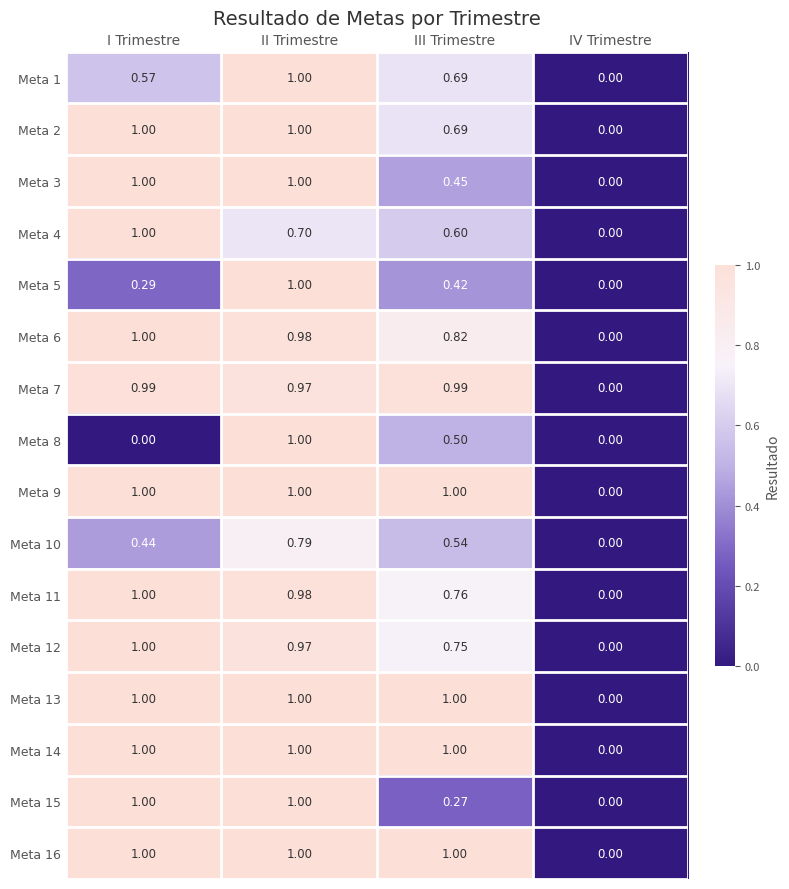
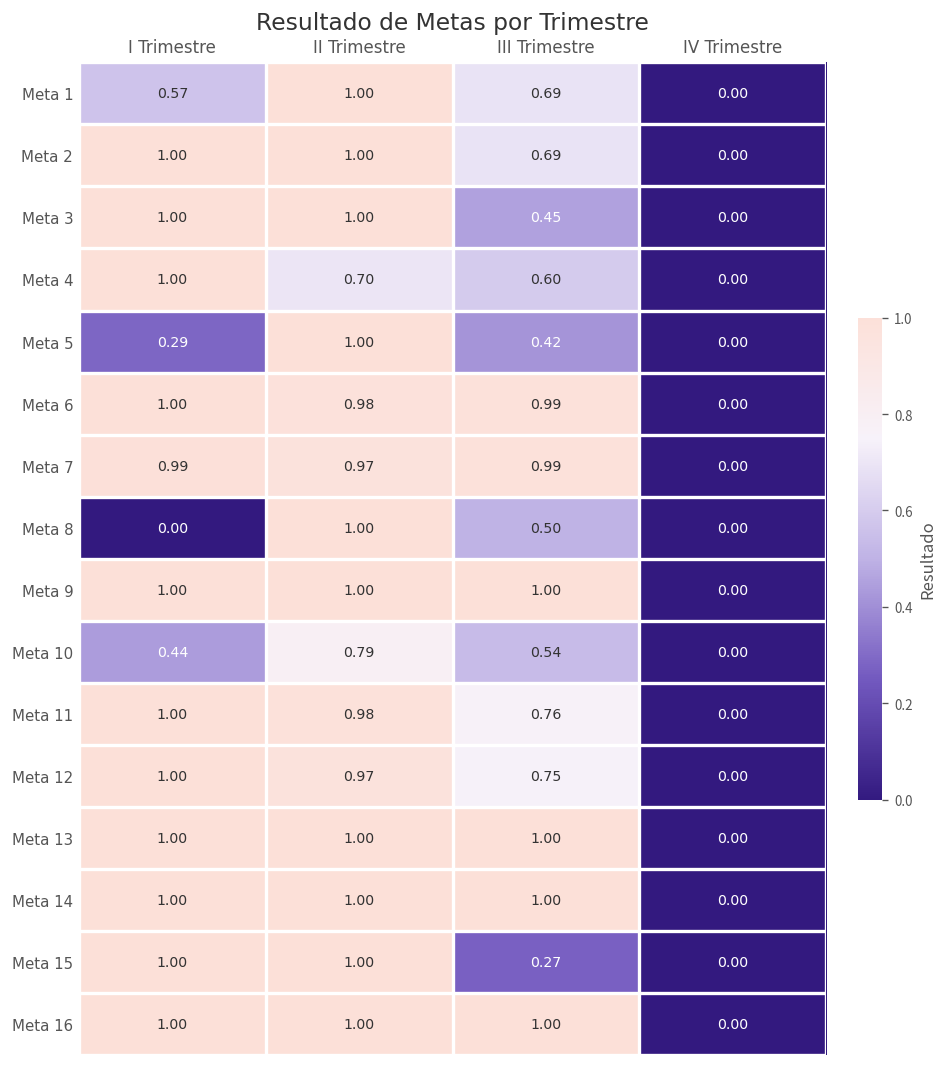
  {
    "Meta 1": {
      "I Trimestre": 0.57,
      "II Trimestre": 1.00,
      "III Trimestre": 0.69,
      "IV Trimestre": 0.00
    },
    "Meta 2": {
      "I Trimestre": 1.00,
      "II Trimestre": 1.00,
      "III Trimestre": 0.69,
      "IV Trimestre": 0.00
    },
    "Meta 3": {
      "I Trimestre": 1.00,
      "II Trimestre": 1.00,
      "III Trimestre": 0.45,
      "IV Trimestre": 0.00
    },
    "Meta 4": {
      "I Trimestre": 1.00,
      "II Trimestre": 0.70,
      "III Trimestre": 0.60,
      "IV Trimestre": 0.00
    },
    "Meta 5": {
      "I Trimestre": 0.29,
      "II Trimestre": 1.00,
      "III Trimestre": 0.42,
      "IV Trimestre": 0.00
    },
    "Meta 6": {
      "I Trimestre": 1.00,
      "II Trimestre": 0.98,
-     "III Trimestre": 0.82,
+     "III Trimestre": 0.99,
      "IV Trimestre": 0.00
    },
    "Meta 7": {
      "I Trimestre": 0.99,
      "II Trimestre": 0.97,
      "III Trimestre": 0.99,
      "IV Trimestre": 0.00
    },
    "Meta 8": {
      "I Trimestre": 0.00,
      "II Trimestre": 1.00,
      "III Trimestre": 0.50,
      "IV Trimestre": 0.00
    },
    "Meta 9": {
      "I Trimestre": 1.00,
      "II Trimestre": 1.00,
      "III Trimestre": 1.00,
      "IV Trimestre": 0.00
    },
    "Meta 10": {
      "I Trimestre": 0.44,
      "II Trimestre": 0.79,
      "III Trimestre": 0.54,
      "IV Trimestre": 0.00
    },
    "Meta 11": {
      "I Trimestre": 1.00,
      "II Trimestre": 0.98,
      "III Trimestre": 0.76,
      "IV Trimestre": 0.00
    },
    "Meta 12": {
      "I Trimestre": 1.00,
      "II Trimestre": 0.97,
      "III Trimestre": 0.75,
      "IV Trimestre": 0.00
    },
    "Meta 13": {
      "I Trimestre": 1.00,
      "II Trimestre": 1.00,
      "III Trimestre": 1.00,
      "IV Trimestre": 0.00
    },
    "Meta 14": {
      "I Trimestre": 1.00,
      "II Trimestre": 1.00,
      "III Trimestre": 1.00,
      "IV Trimestre": 0.00
    },
    "Meta 15": {
      "I Trimestre": 1.00,
      "II Trimestre": 1.00,
      "III Trimestre": 0.27,
      "IV Trimestre": 0.00
    },
    "Meta 16": {
      "I Trimestre": 1.00,
      "II Trimestre": 1.00,
      "III Trimestre": 1.00,
      "IV Trimestre": 0.00
    }
  }
